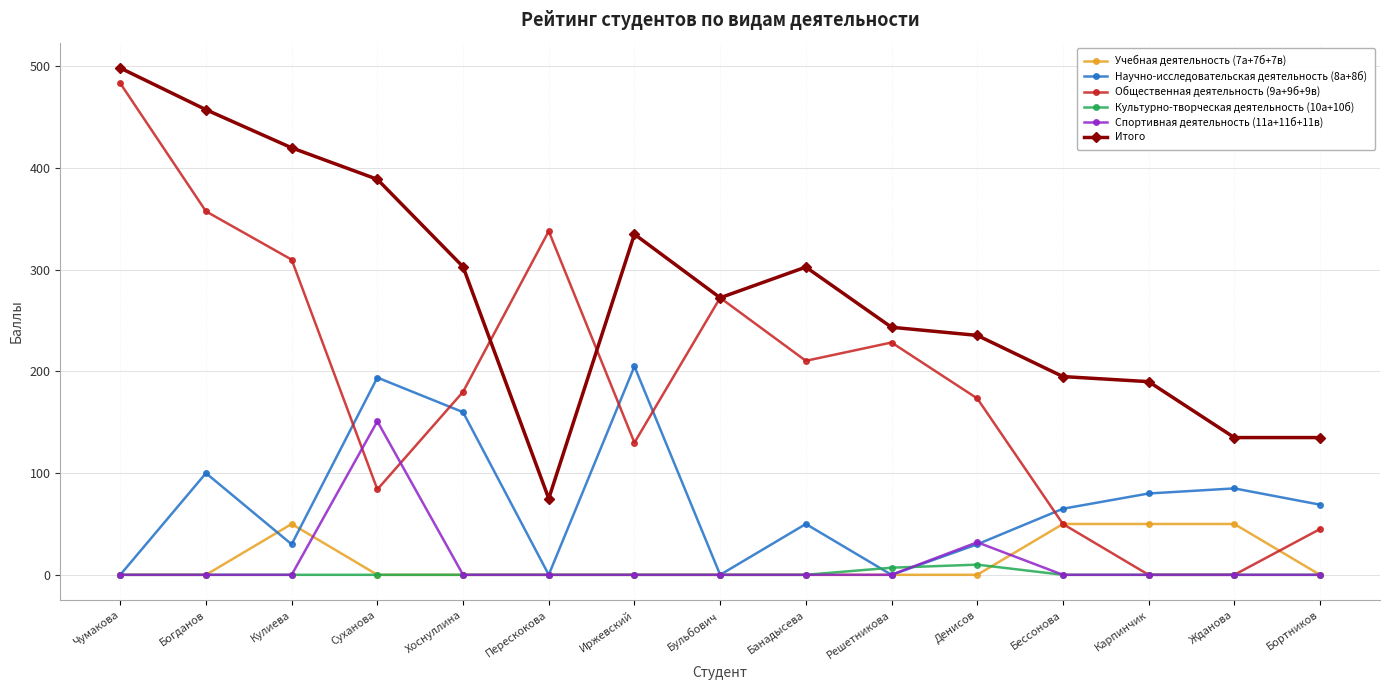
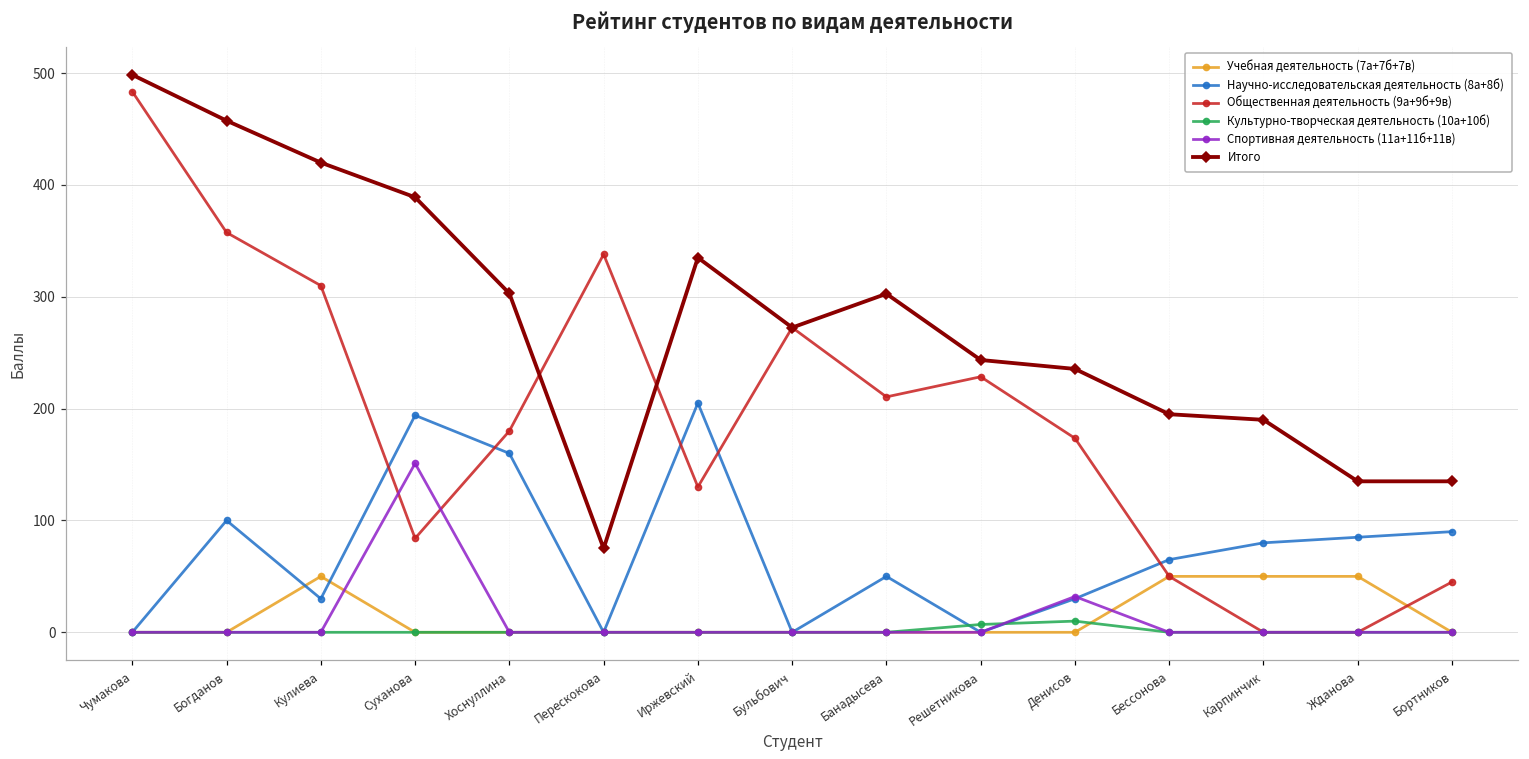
  {
    "Учебная деятельность (7а+7б+7в)": {
      "Кулиева": 50,
      "Денисов": 0,
      "Карпинчик": 50,
      "Жданова": 50
    },
    "Научно-исследовательская деятельность (8а+8б)": {
      "Богданов": 100,
      "Кулиева": 30,
      "Суханова": 194,
      "Хоснуллина": 160,
      "Иржевский": 205,
      "Банадысева": 50,
      "Бессонова": 65,
      "Карпинчик": 80,
      "Жданова": 85,
-     "Бортников": 69
+     "Бортников": 90
    },
    "Общественная деятельность (9а+9б+9в)": {
      "Чумакова": 484,
      "Богданов": 358,
      "Кулиева": 310,
      "Суханова": 84,
      "Хоснуллина": 180,
      "Перескокова": 338,
      "Иржевский": 130,
      "Банадысева": 211,
      "Решетникова": 229,
      "Денисов": 174,
      "Бортников": 45
    },
    "Культурно-творческая деятельность (10а+10б)": {
      "Решетникова": 7,
      "Денисов": 10
    },
    "Спортивная деятельность (11а+11б+11в)": {
      "Суханова": 151
    },
    "Итого": {
      "Чумакова": 499,
      "Богданов": 458,
      "Кулиева": 420,
      "Суханова": 389,
      "Хоснуллина": 303,
      "Перескокова": 75,
      "Иржевский": 335,
      "Банадысева": 303,
      "Решетникова": 244,
      "Денисов": 236,
      "Бессонова": 195,
      "Карпинчик": 190,
      "Жданова": 135,
      "Бортников": 135
    }
  }
